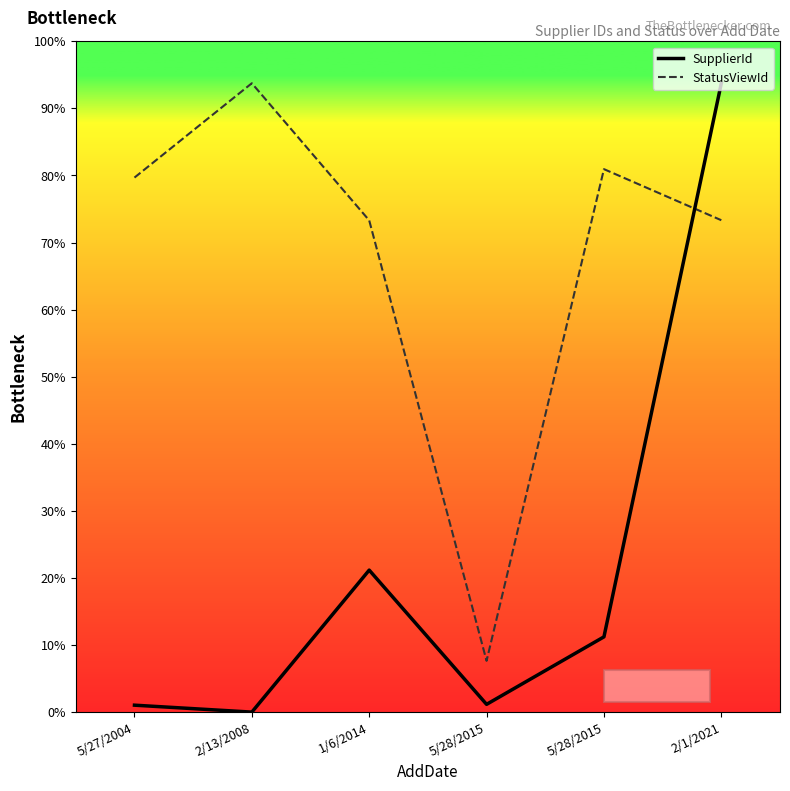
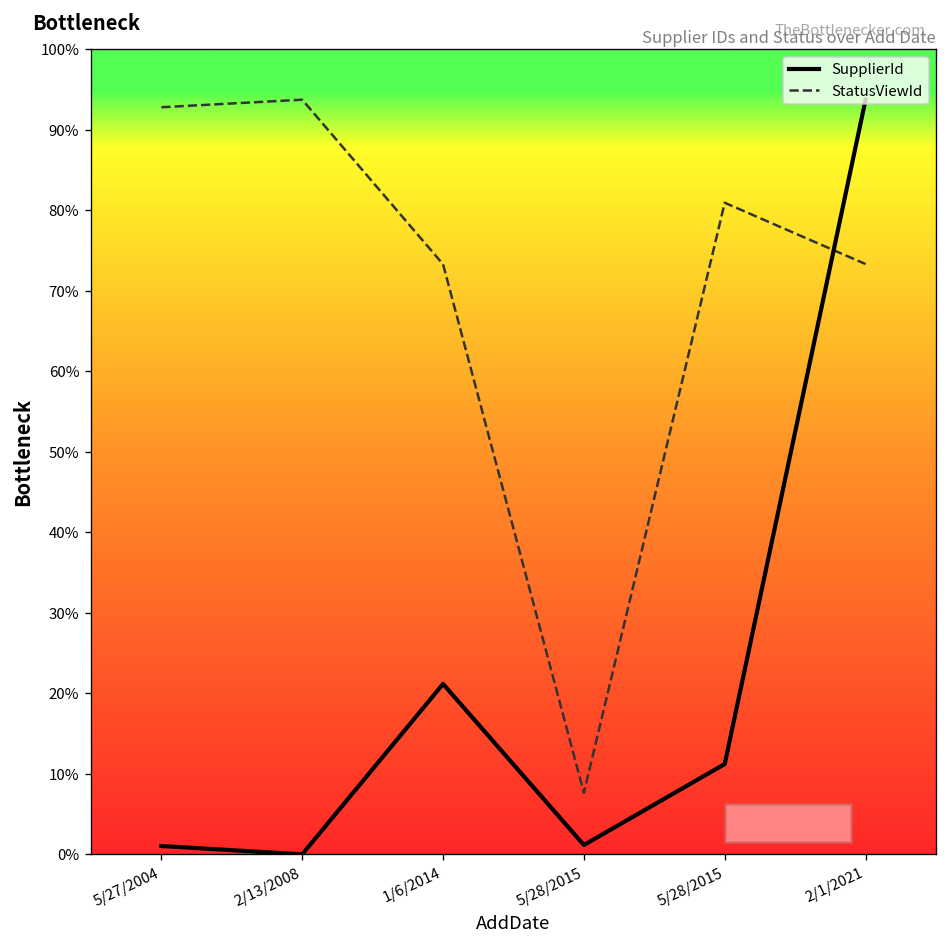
  {
    "SupplierId": {
      "5/27/2004": "1%",
      "2/13/2008": "0%",
      "1/6/2014": "21%"
    },
    "StatusViewId": {
-     "5/27/2004": "80%",
+     "5/27/2004": "93%",
      "2/13/2008": "94%",
      "1/6/2014": "73%",
      "2/1/2021": "73%"
    }
  }
